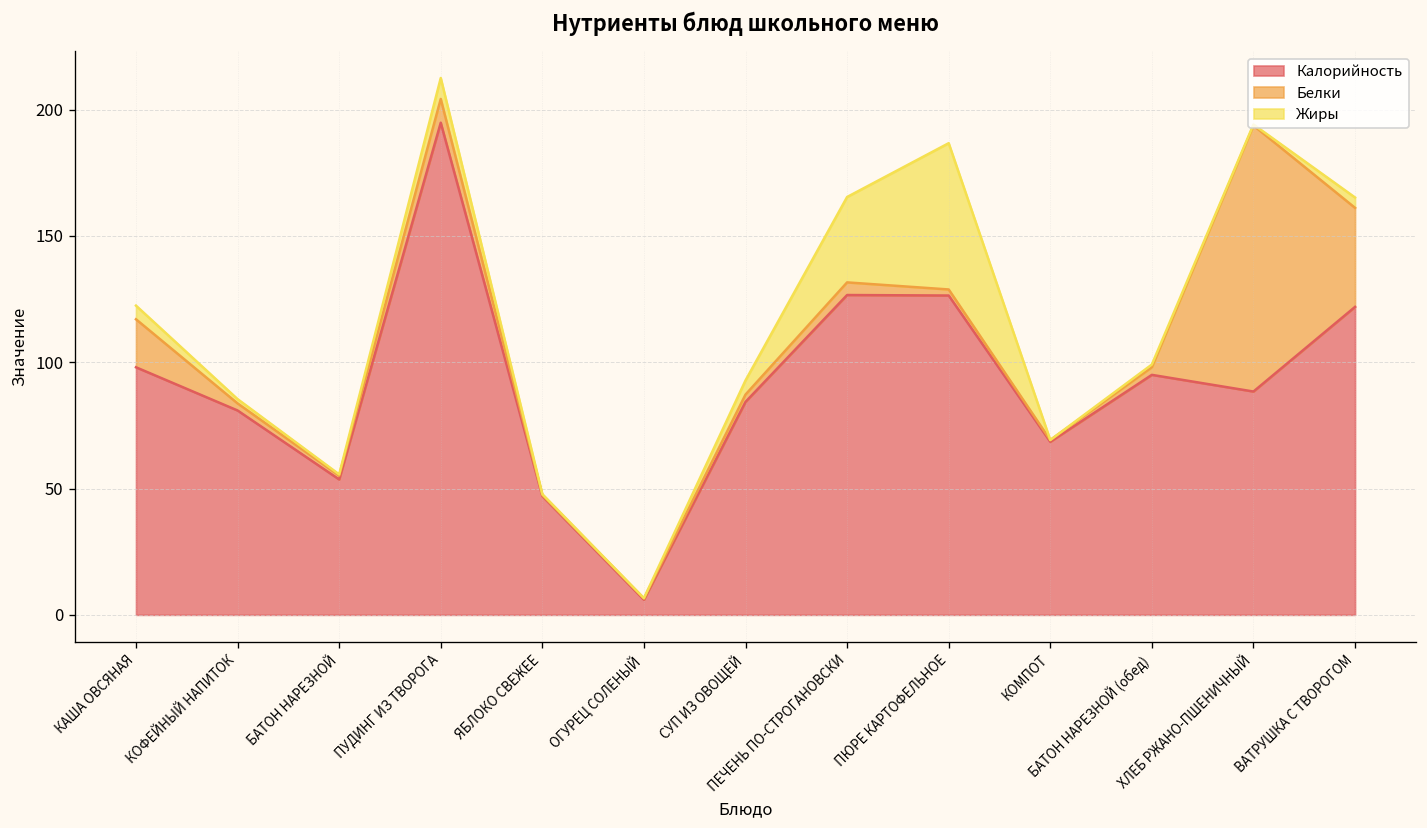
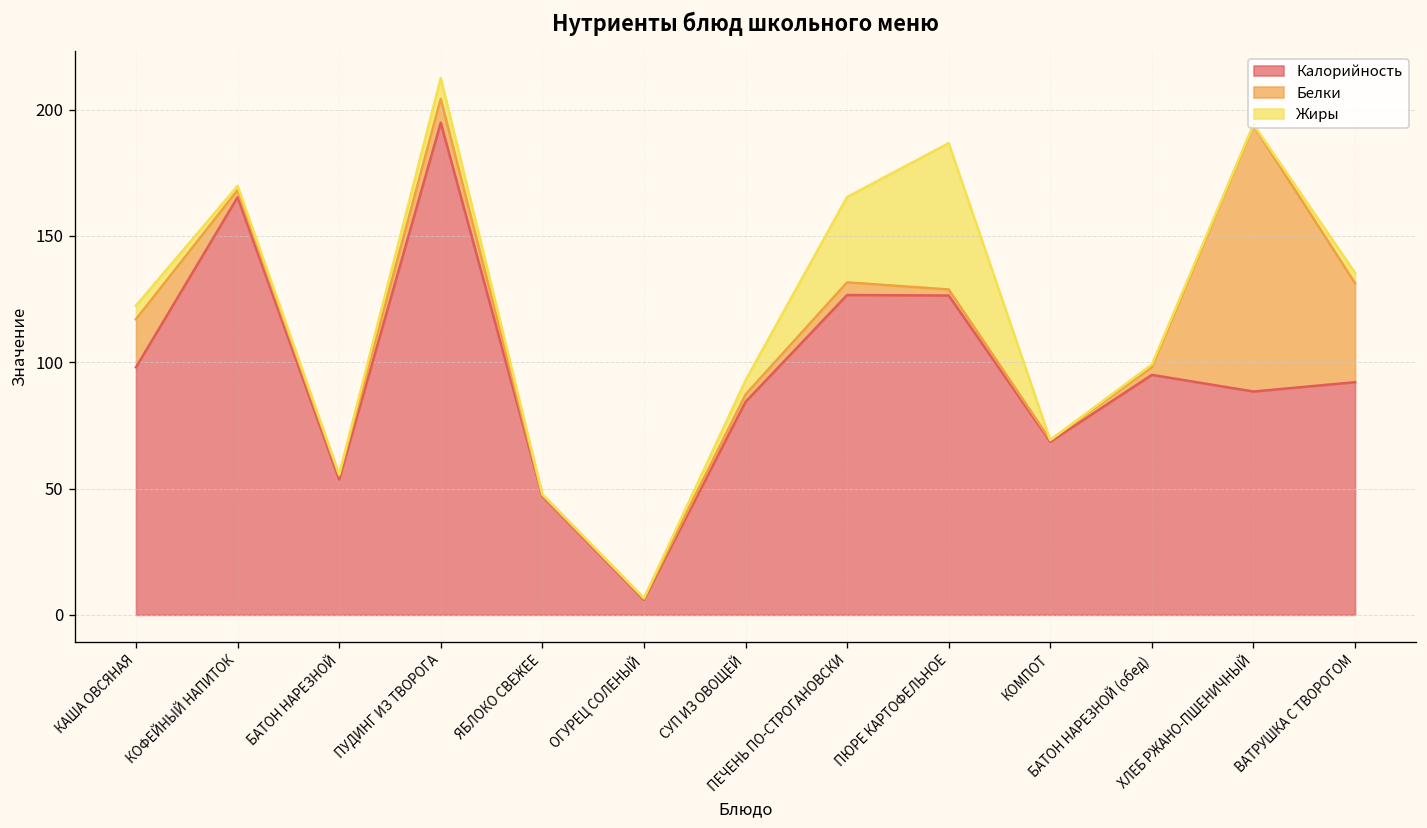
  {
    "Калорийность": {
      "КАША ОВСЯНАЯ": 98,
-     "КОФЕЙНЫЙ НАПИТОК": 81,
+     "КОФЕЙНЫЙ НАПИТОК": 165,
      "БАТОН НАРЕЗНОЙ": 54,
      "ПУДИНГ ИЗ ТВОРОГА": 195,
      "СУП ИЗ ОВОЩЕЙ": 84,
      "ПЕЧЕНЬ ПО-СТРОГАНОВСКИ": 127,
      "ПЮРЕ КАРТОФЕЛЬНОЕ": 126,
      "БАТОН НАРЕЗНОЙ (обед)": 95,
      "ХЛЕБ РЖАНО-ПШЕНИЧНЫЙ": 88,
-     "ВАТРУШКА С ТВОРОГОМ": 122
+     "ВАТРУШКА С ТВОРОГОМ": 92
    },
    "Белки": {
      "КАША ОВСЯНАЯ": 19,
      "КОФЕЙНЫЙ НАПИТОК": 3,
      "ПУДИНГ ИЗ ТВОРОГА": 9,
      "СУП ИЗ ОВОЩЕЙ": 3,
      "ПЕЧЕНЬ ПО-СТРОГАНОВСКИ": 5,
      "ПЮРЕ КАРТОФЕЛЬНОЕ": 2,
      "ВАТРУШКА С ТВОРОГОМ": 39
    },
    "Жиры": {
      "КАША ОВСЯНАЯ": 5,
      "КОФЕЙНЫЙ НАПИТОК": 2,
      "ПУДИНГ ИЗ ТВОРОГА": 8,
      "СУП ИЗ ОВОЩЕЙ": 6,
      "ПЕЧЕНЬ ПО-СТРОГАНОВСКИ": 34,
      "ПЮРЕ КАРТОФЕЛЬНОЕ": 58,
      "ВАТРУШКА С ТВОРОГОМ": 4
    }
  }
